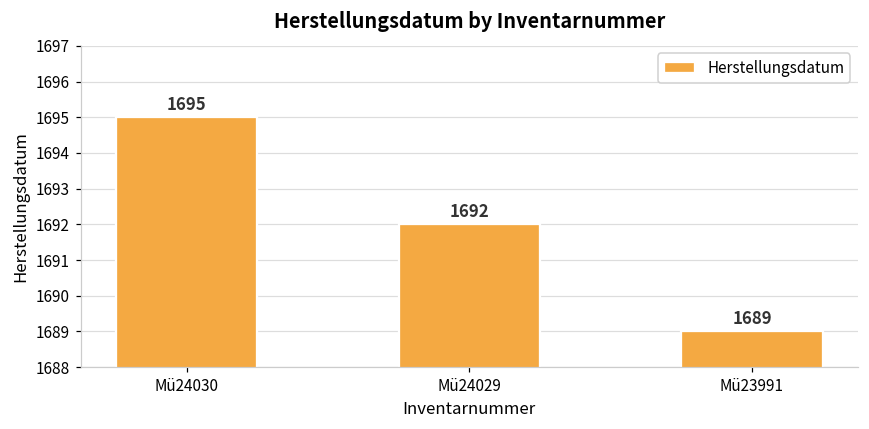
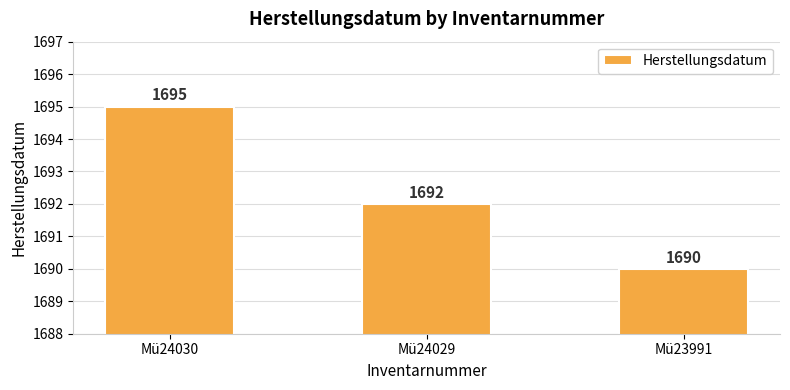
  {
    "Mü24030": 1695,
    "Mü24029": 1692,
-   "Mü23991": 1689
+   "Mü23991": 1690
  }
